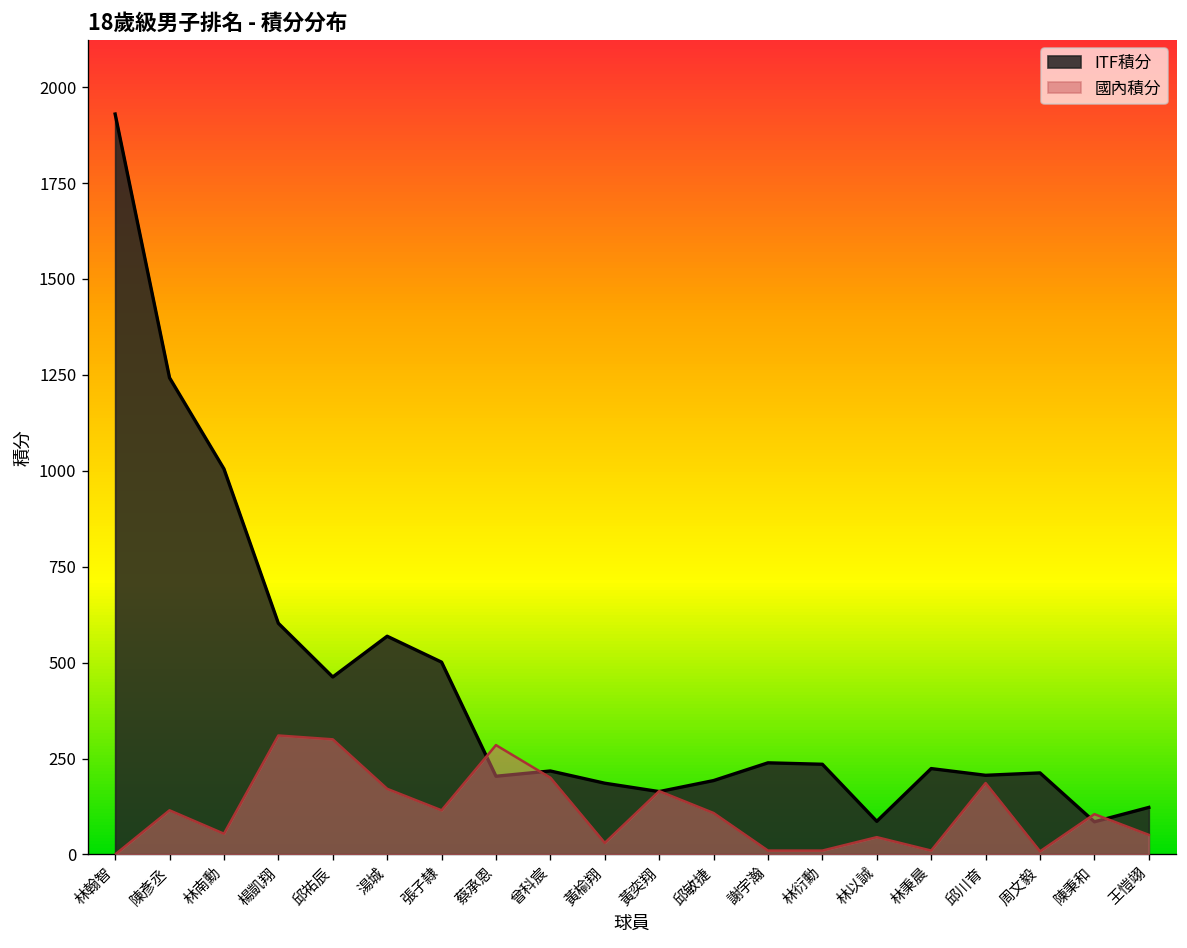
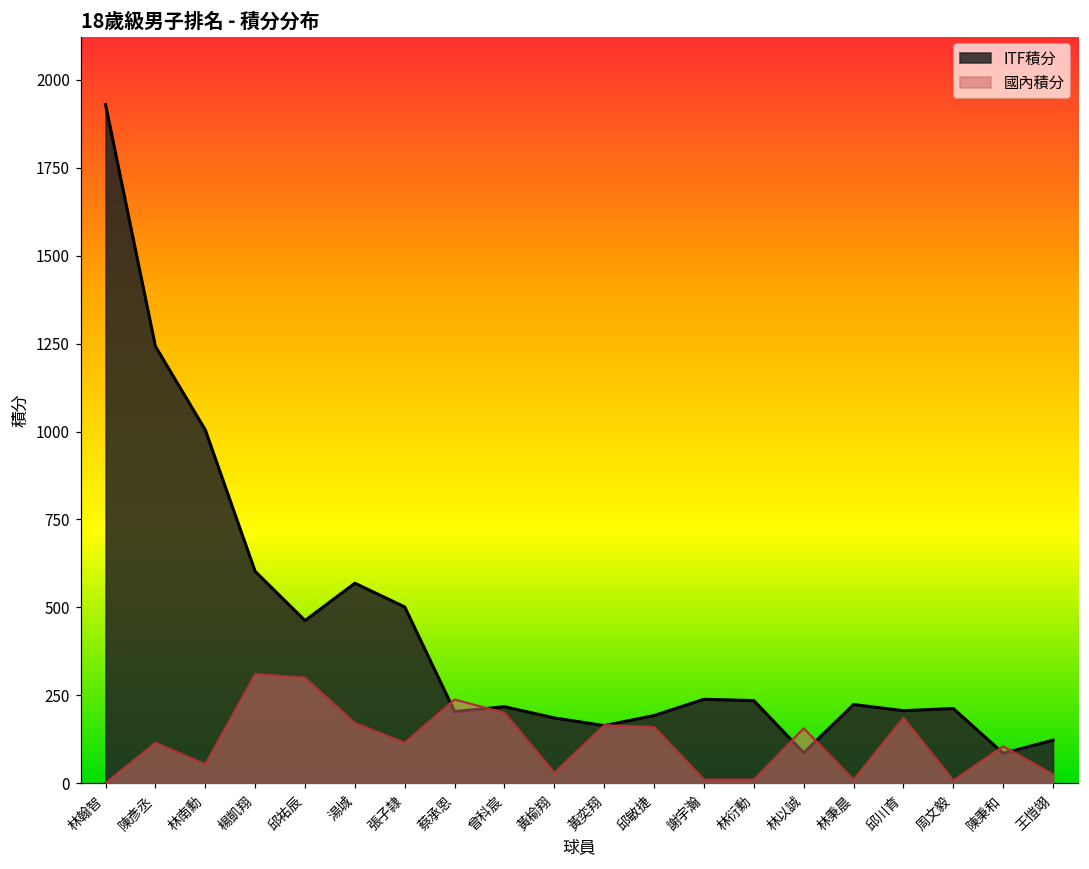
  {
    "ITF積分": {
      "林翰智": 1930,
      "陳彥丞": 1240,
      "林南勳": 1010,
      "楊凱翔": 600,
      "邱祐辰": 460,
      "湯城": 570,
      "張子隸": 500,
      "蔡承恩": 200,
      "曾科宸": 220,
      "黃榆翔": 190,
      "邱敏捷": 190,
      "謝宇瀚": 240,
      "林衍勳": 240,
      "林以誠": 90,
      "林秉晨": 220,
      "邱川育": 210,
      "周文毅": 210,
      "陳秉和": 90,
      "王愷翊": 120
    },
    "國內積分": {
      "林翰智": 0,
      "陳彥丞": 120,
      "林南勳": 50,
      "楊凱翔": 310,
      "邱祐辰": 300,
      "湯城": 170,
      "張子隸": 120,
-     "蔡承恩": 290,
+     "蔡承恩": 240,
      "曾科宸": 200,
      "黃榆翔": 30,
-     "邱敏捷": 110,
+     "邱敏捷": 160,
      "謝宇瀚": 10,
      "林衍勳": 10,
-     "林以誠": 50,
+     "林以誠": 160,
      "林秉晨": 10,
      "邱川育": 190,
      "周文毅": 10,
      "陳秉和": 110,
-     "王愷翊": 50
+     "王愷翊": 30
    }
  }
